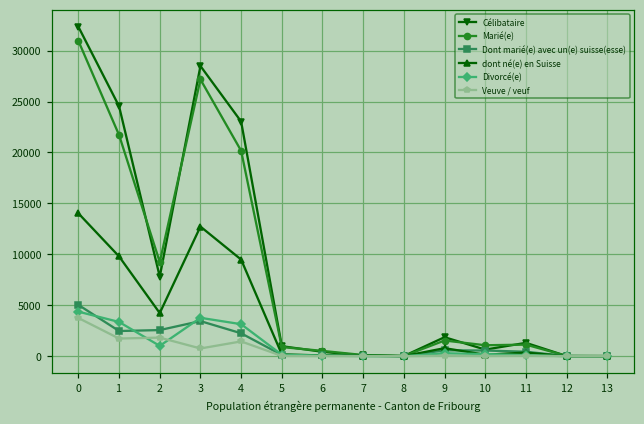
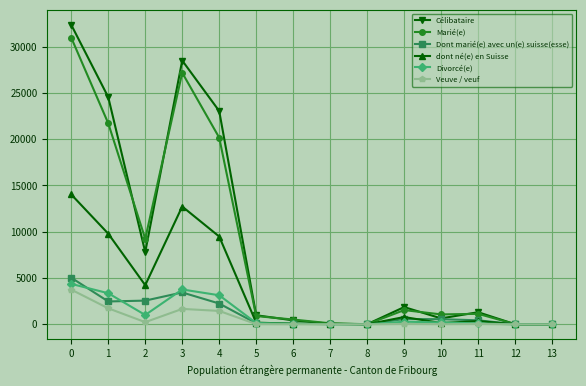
  {
    "Veuve / veuf": {
      "0": 4000,
      "1": 2000,
-     "2": 2000,
-     "3": 1000,
+     "2": 0,
+     "3": 2000,
      "4": 1000
    }
  }
